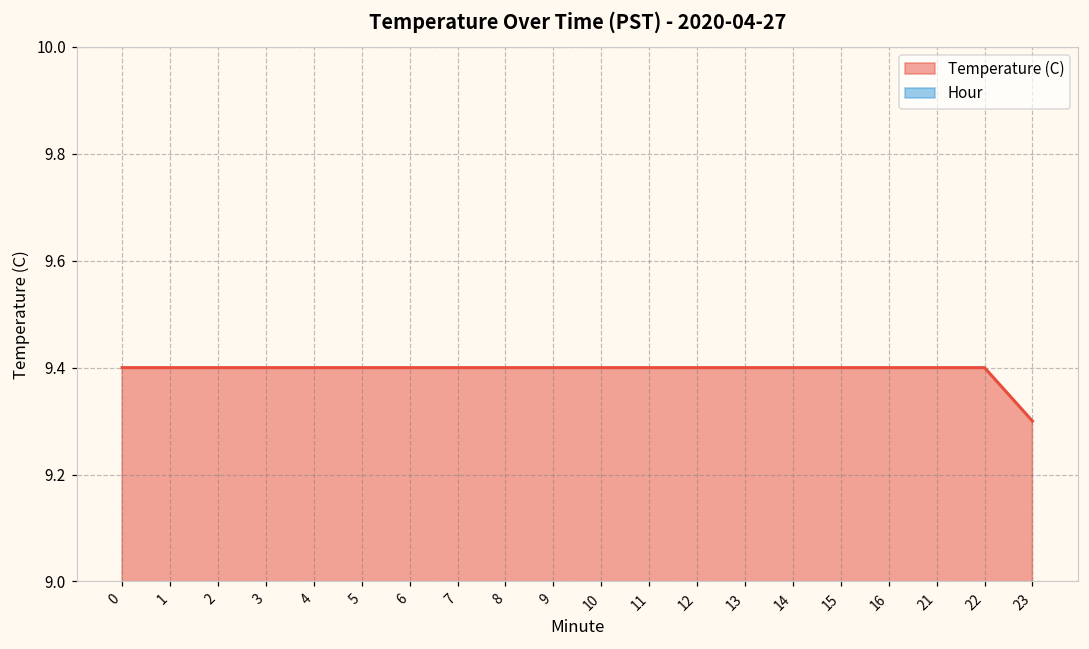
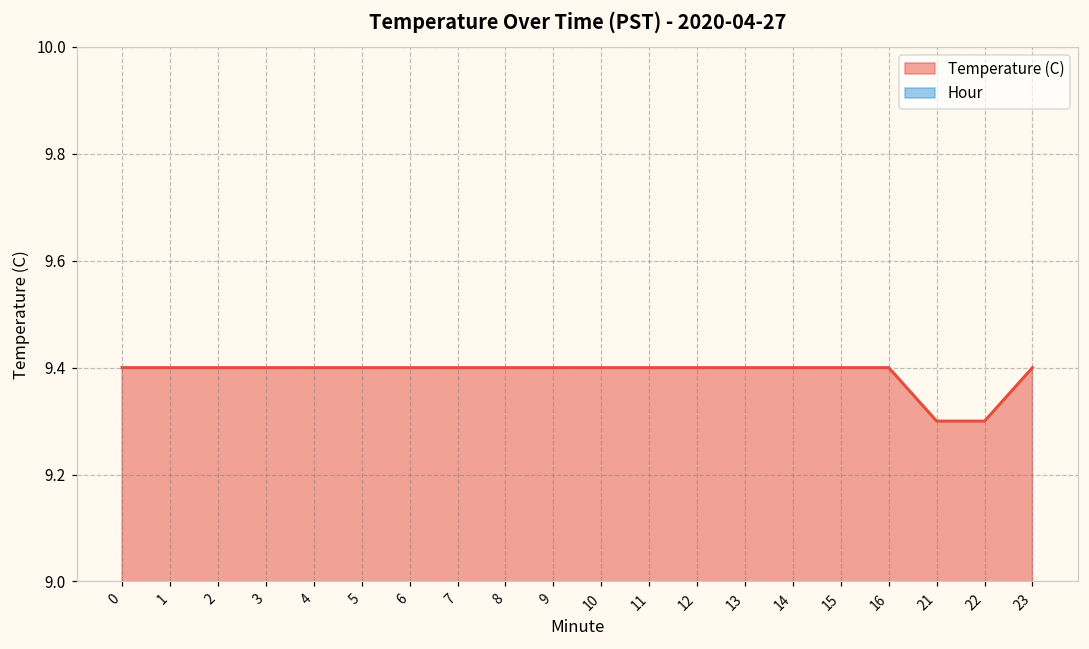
  {
    "Temperature (C)": {
      "0": 9.4,
      "1": 9.4,
      "2": 9.4,
      "3": 9.4,
      "4": 9.4,
      "5": 9.4,
      "6": 9.4,
      "7": 9.4,
      "8": 9.4,
      "9": 9.4,
      "10": 9.4,
      "11": 9.4,
      "12": 9.4,
      "13": 9.4,
      "14": 9.4,
      "15": 9.4,
      "16": 9.4,
-     "21": 9.4,
-     "22": 9.4,
-     "23": 9.3
+     "21": 9.3,
+     "22": 9.3,
+     "23": 9.4
    }
  }
